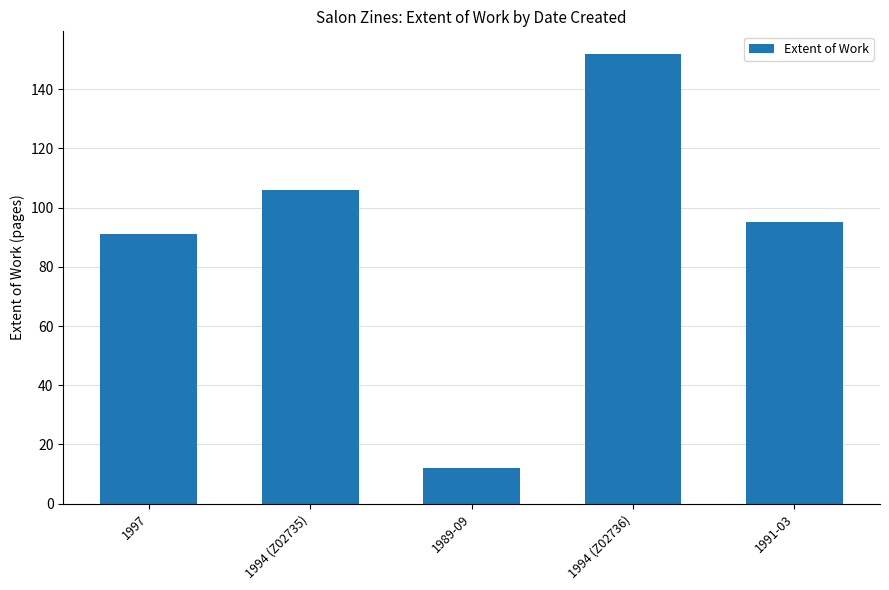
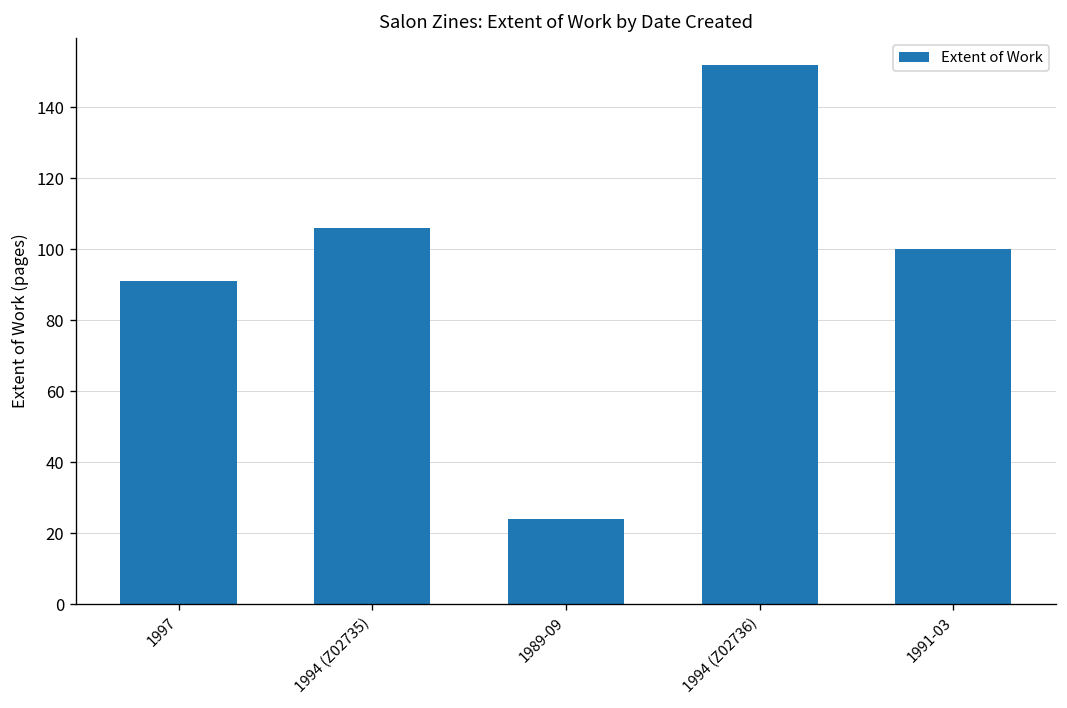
  {
    "1997": 91,
    "1994 (Z02735)": 106,
-   "1989-09": 12,
+   "1989-09": 24,
    "1994 (Z02736)": 152,
-   "1991-03": 95
+   "1991-03": 100
  }
